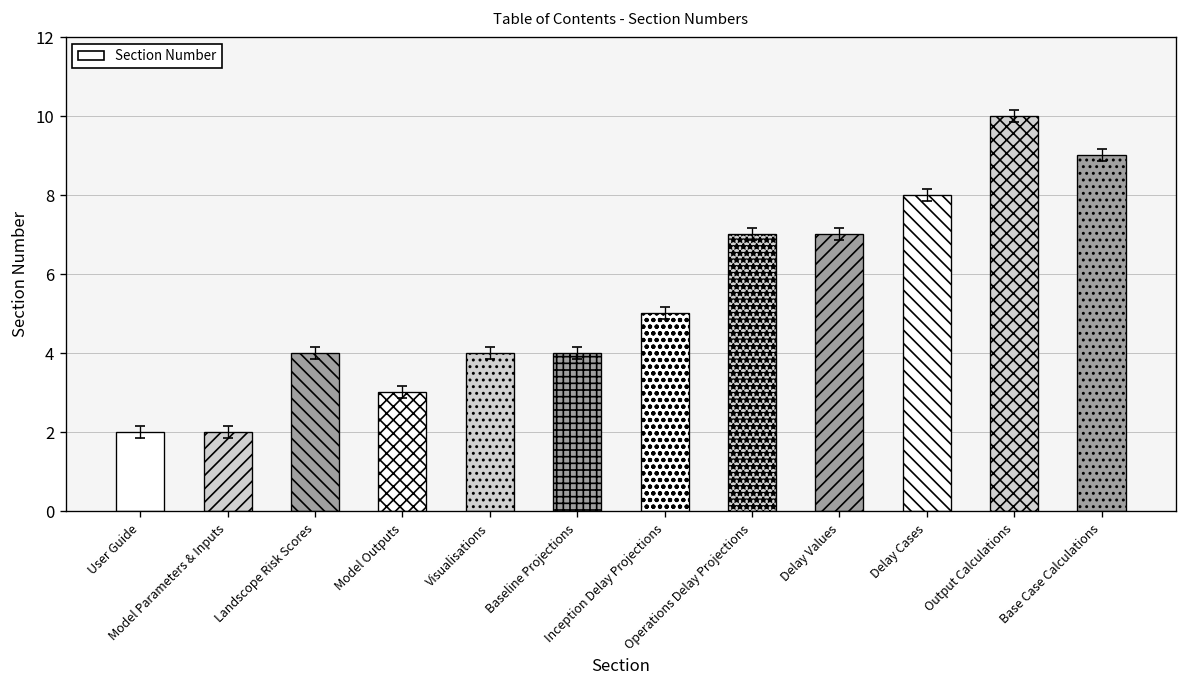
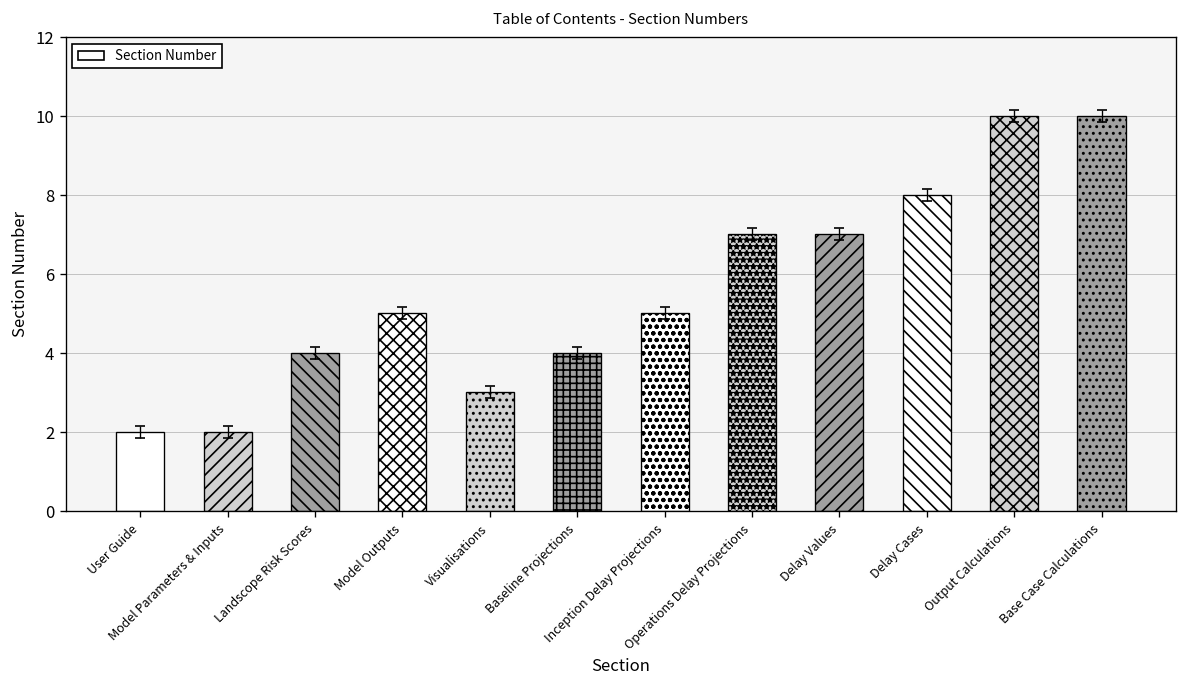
  {
    "Section Number": {
      "User Guide": 2,
      "Model Parameters & Inputs": 2,
      "Landscope Risk Scores": 4,
-     "Model Outputs": 3,
-     "Visualisations": 4,
+     "Model Outputs": 5,
+     "Visualisations": 3,
      "Baseline Projections": 4,
      "Inception Delay Projections": 5,
      "Operations Delay Projections": 7,
      "Delay Values": 7,
      "Delay Cases": 8,
      "Output Calculations": 10,
-     "Base Case Calculations": 9
+     "Base Case Calculations": 10
    }
  }
